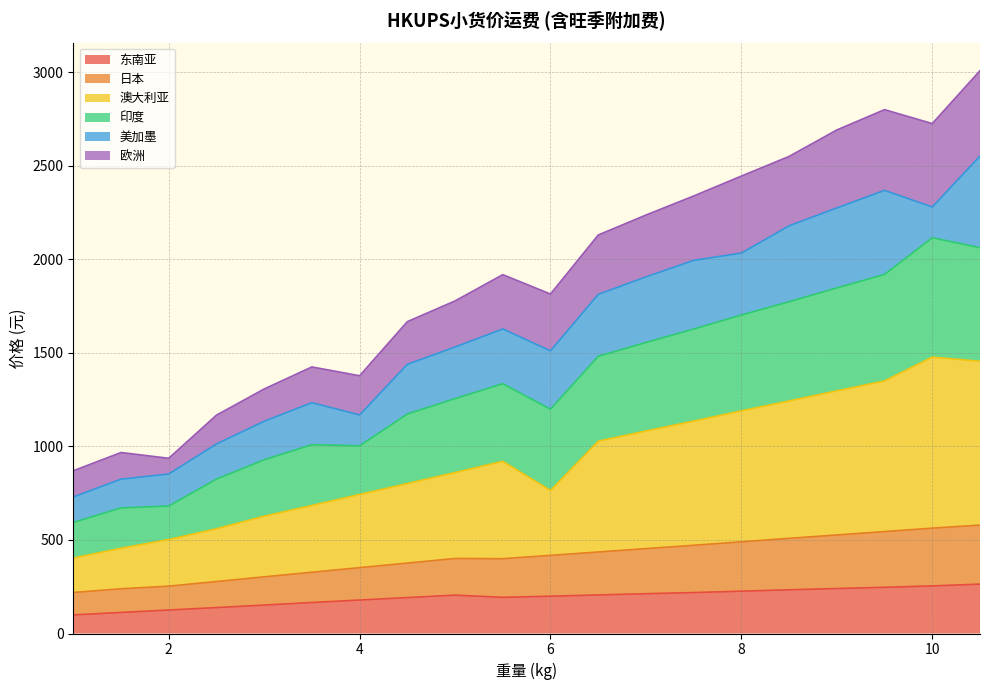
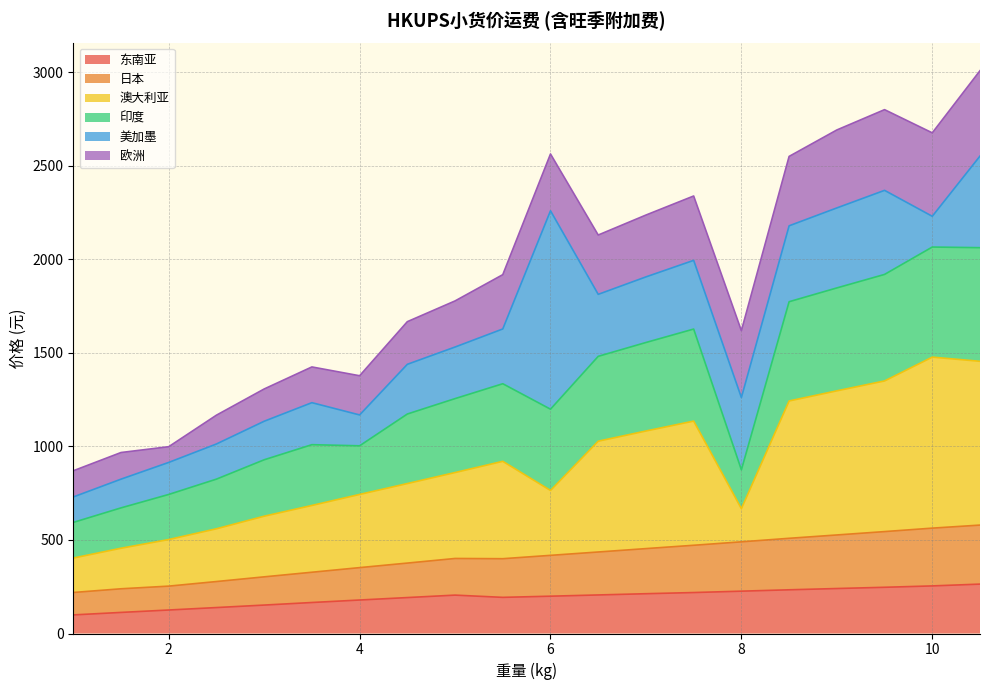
  {
    "澳大利亚": {
      "2": 250,
      "4": 390,
      "6": 350,
-     "8": 700,
+     "8": 180,
      "10": 910
    },
    "印度": {
-     "2": 180,
+     "2": 240,
      "4": 260,
      "6": 430,
-     "8": 510,
-     "10": 640
+     "8": 210,
+     "10": 590
    },
    "美加墨": {
      "2": 170,
      "4": 170,
-     "6": 310,
-     "8": 330,
+     "6": 1060,
+     "8": 390,
      "10": 160
    },
    "欧洲": {
      "2": 80,
      "4": 210,
      "6": 300,
-     "8": 410,
+     "8": 360,
      "10": 450
    }
  }
